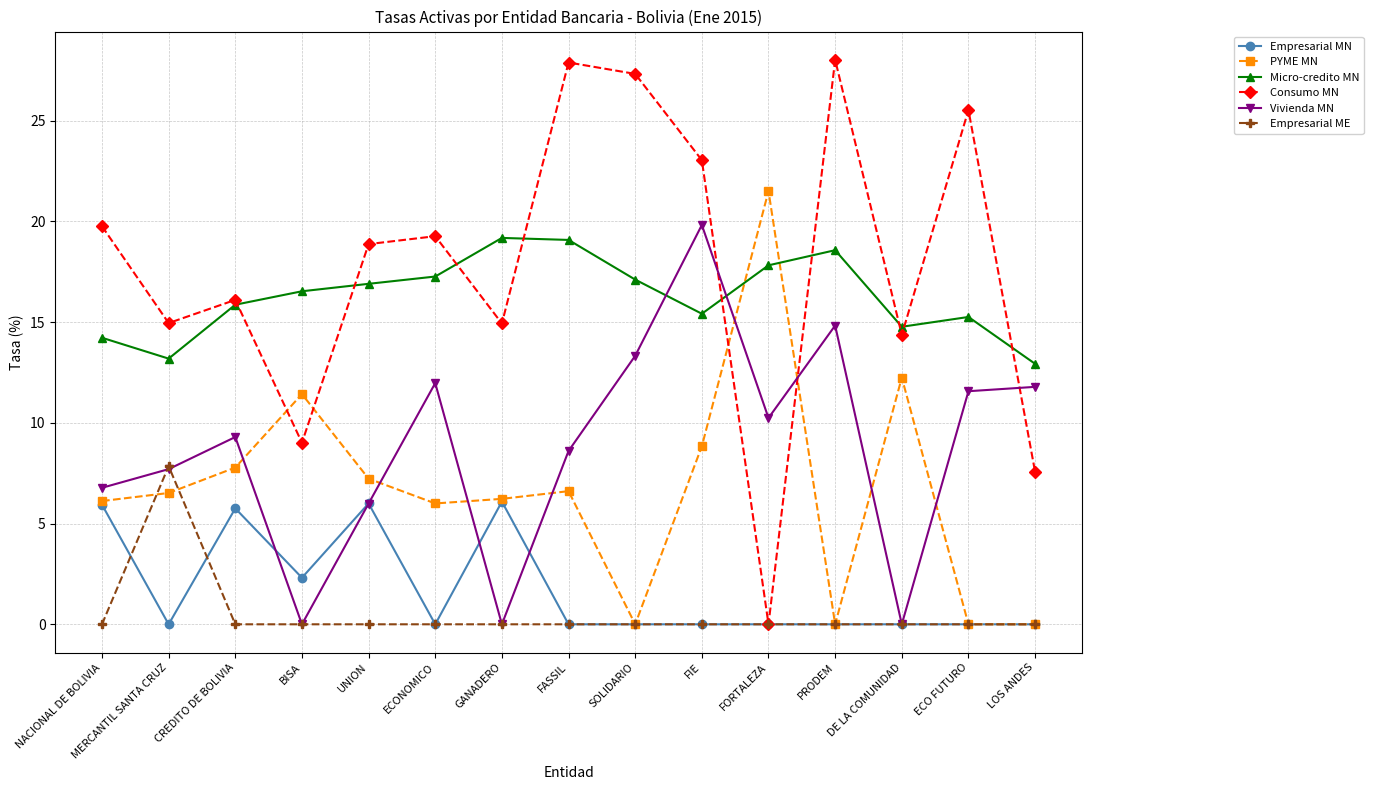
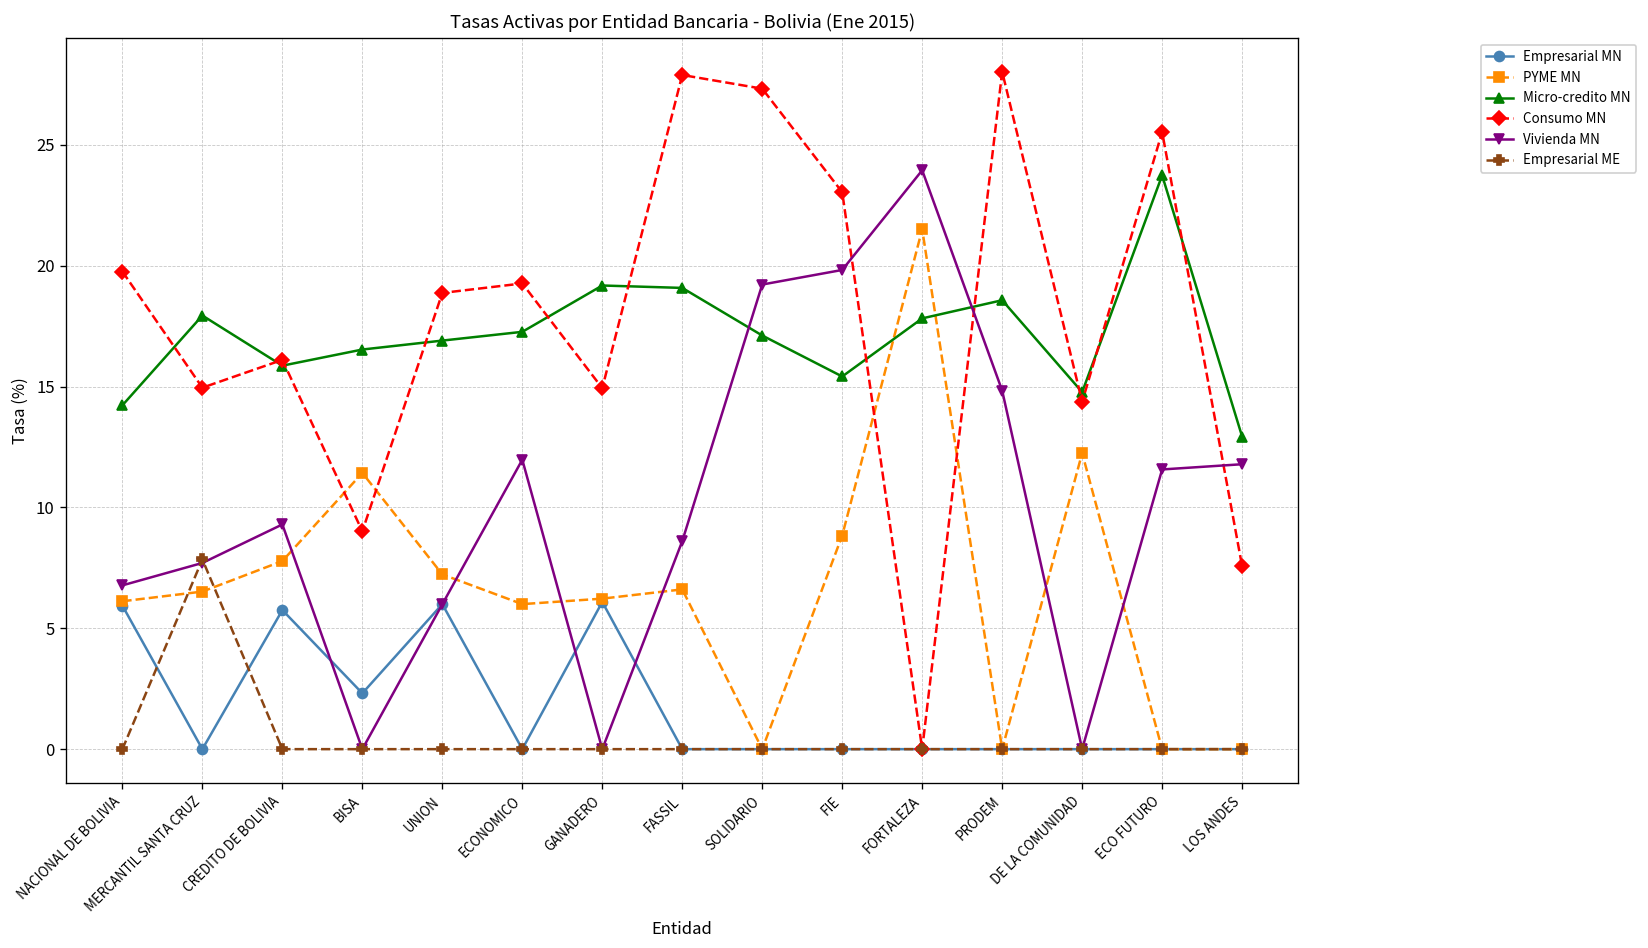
  {
    "Empresarial MN": {
      "NACIONAL DE BOLIVIA": 5.9,
      "MERCANTIL SANTA CRUZ": 0.0,
      "CREDITO DE BOLIVIA": 5.8,
      "BISA": 2.3,
      "GANADERO": 6.1
    },
    "PYME MN": {
      "NACIONAL DE BOLIVIA": 6.1,
      "MERCANTIL SANTA CRUZ": 6.5,
      "CREDITO DE BOLIVIA": 7.8,
      "BISA": 11.4,
      "UNION": 7.2,
      "ECONOMICO": 6.0,
      "GANADERO": 6.2,
      "FASSIL": 6.6,
      "FIE": 8.8,
      "FORTALEZA": 21.5,
      "DE LA COMUNIDAD": 12.2
    },
    "Micro-credito MN": {
      "NACIONAL DE BOLIVIA": 14.2,
-     "MERCANTIL SANTA CRUZ": 13.2,
+     "MERCANTIL SANTA CRUZ": 17.9,
      "CREDITO DE BOLIVIA": 15.9,
      "BISA": 16.5,
      "UNION": 16.9,
      "ECONOMICO": 17.3,
      "GANADERO": 19.2,
      "FASSIL": 19.1,
      "SOLIDARIO": 17.1,
      "FIE": 15.4,
      "FORTALEZA": 17.8,
      "PRODEM": 18.6,
      "DE LA COMUNIDAD": 14.8,
-     "ECO FUTURO": 15.3,
+     "ECO FUTURO": 23.7,
      "LOS ANDES": 12.9
    },
    "Consumo MN": {
      "NACIONAL DE BOLIVIA": 19.8,
      "MERCANTIL SANTA CRUZ": 15.0,
      "CREDITO DE BOLIVIA": 16.1,
      "BISA": 9.0,
      "UNION": 18.9,
      "ECONOMICO": 19.3,
      "GANADERO": 14.9,
      "FASSIL": 27.9,
      "SOLIDARIO": 27.3,
      "FIE": 23.0,
      "PRODEM": 28.0,
      "DE LA COMUNIDAD": 14.4,
      "ECO FUTURO": 25.5,
      "LOS ANDES": 7.6
    },
    "Vivienda MN": {
      "NACIONAL DE BOLIVIA": 6.8,
      "MERCANTIL SANTA CRUZ": 7.7,
      "CREDITO DE BOLIVIA": 9.3,
      "ECONOMICO": 12.0,
      "FASSIL": 8.6,
-     "SOLIDARIO": 13.3,
+     "SOLIDARIO": 19.2,
      "FIE": 19.8,
-     "FORTALEZA": 10.2,
+     "FORTALEZA": 23.9,
      "PRODEM": 14.8,
      "ECO FUTURO": 11.6,
      "LOS ANDES": 11.8
    },
    "Empresarial ME": {
      "NACIONAL DE BOLIVIA": 0.0,
      "MERCANTIL SANTA CRUZ": 7.9,
      "CREDITO DE BOLIVIA": 0.0,
      "UNION": 0.0
    }
  }
